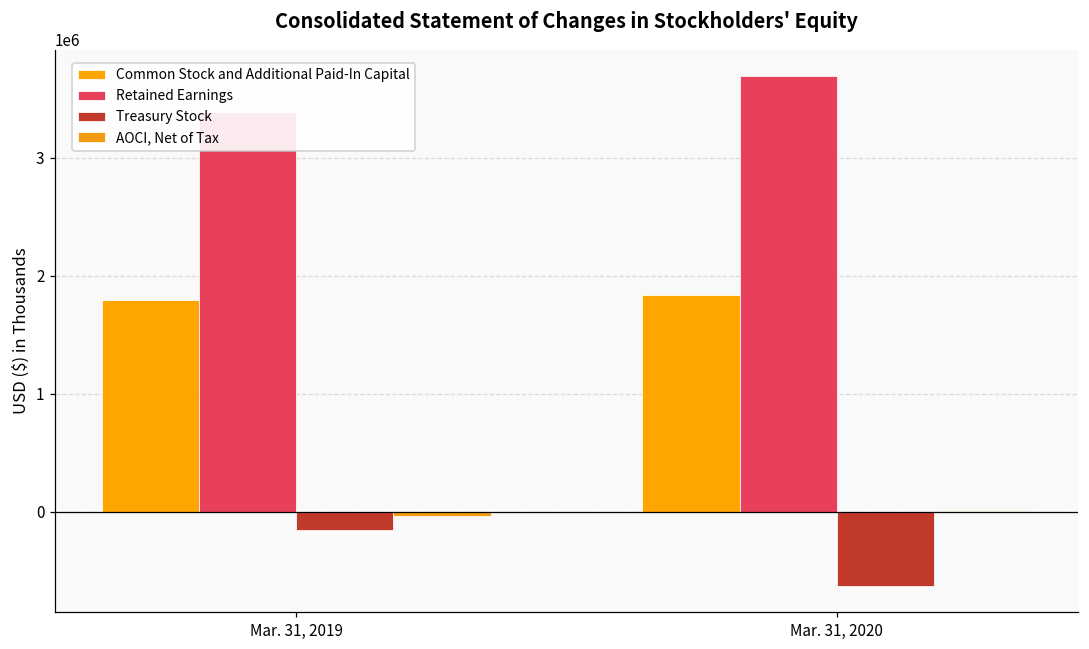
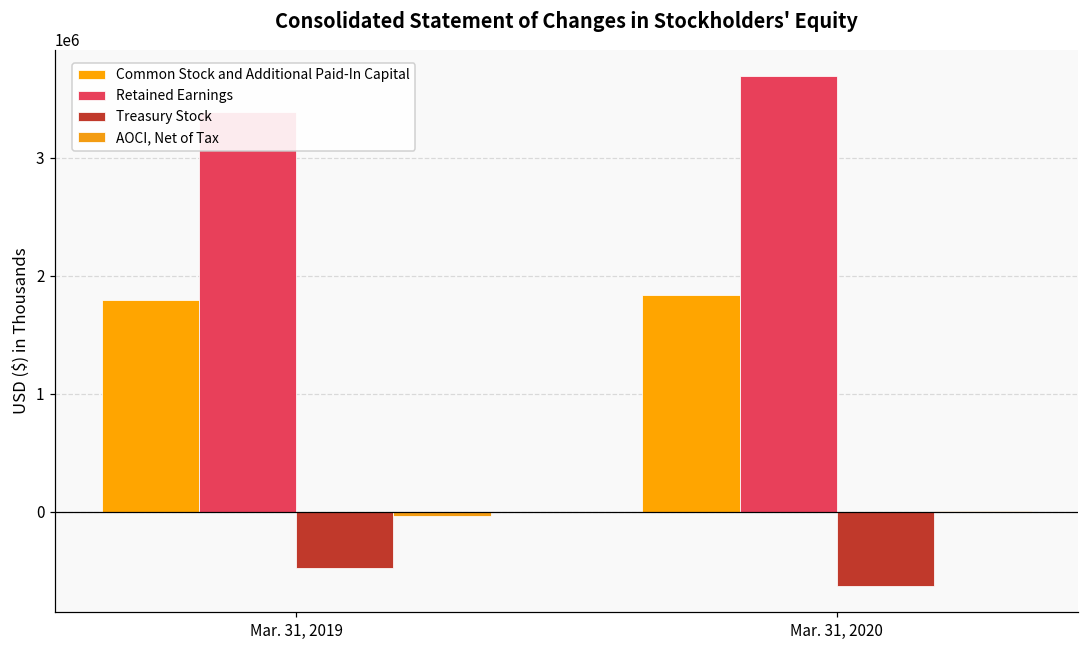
  {
    "Retained Earnings": {
      "Mar. 31, 2020": 3700000
    },
    "Treasury Stock": {
-     "Mar. 31, 2019": -160000,
+     "Mar. 31, 2019": -480000,
      "Mar. 31, 2020": -630000
    }
  }
